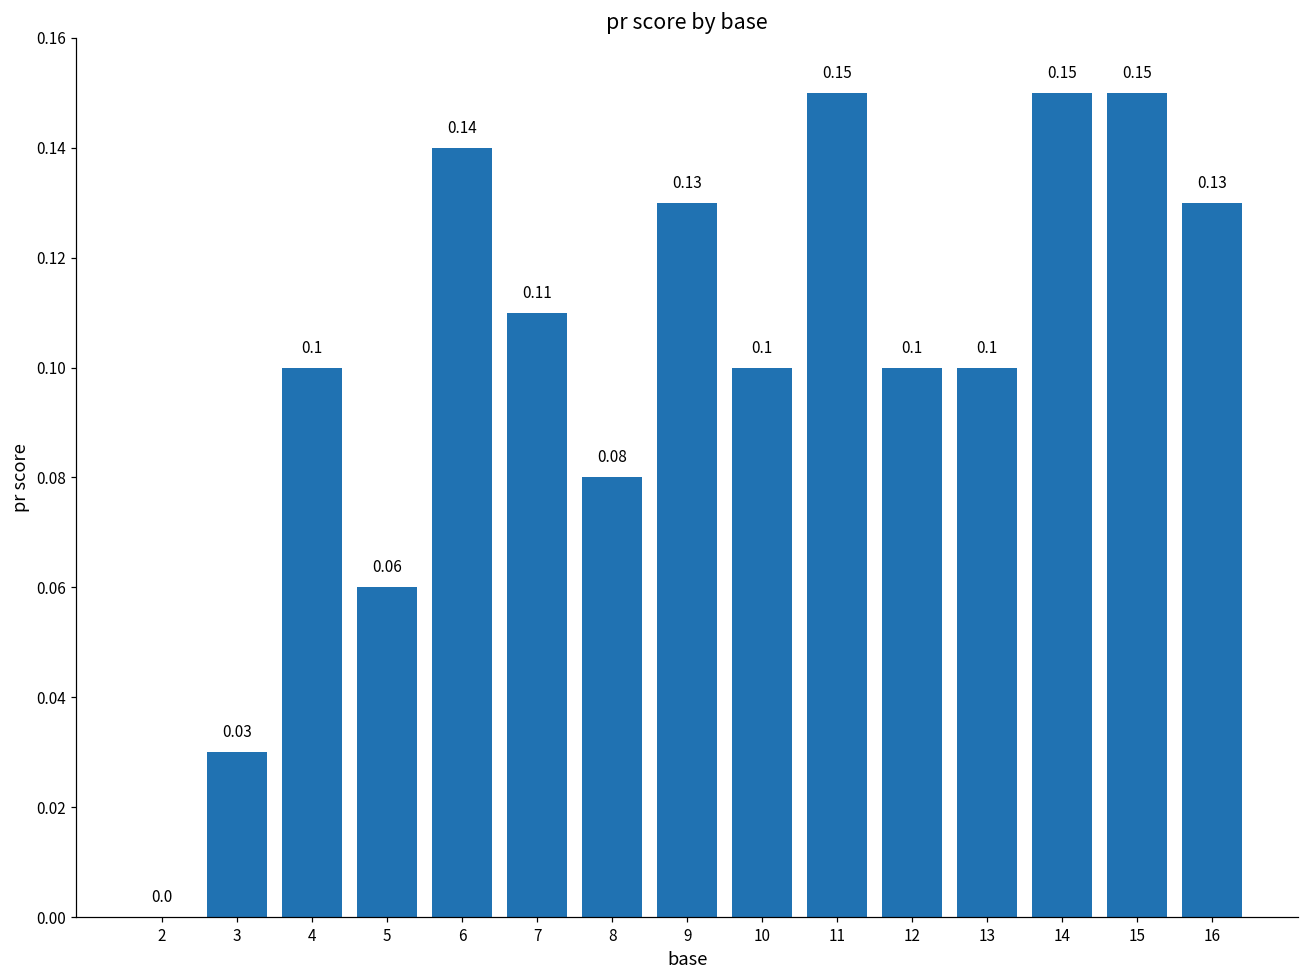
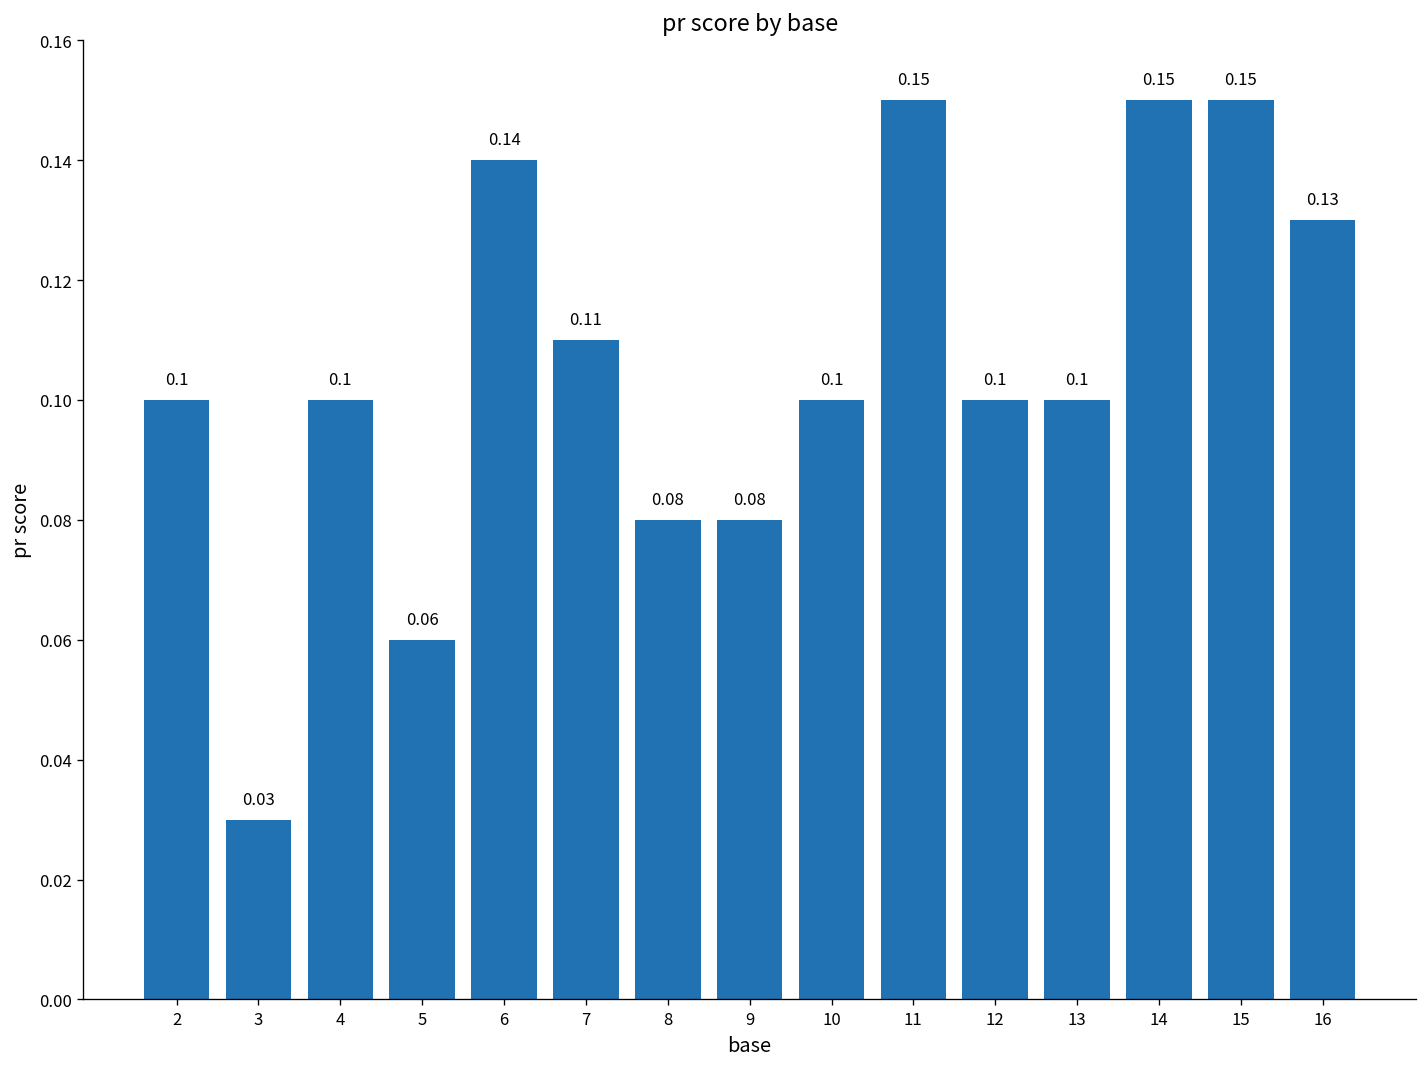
  {
-   "2": 0.0,
+   "2": 0.1,
    "3": 0.03,
    "4": 0.1,
    "5": 0.06,
    "6": 0.14,
    "7": 0.11,
    "8": 0.08,
-   "9": 0.13,
+   "9": 0.08,
    "10": 0.1,
    "11": 0.15,
    "12": 0.1,
    "13": 0.1,
    "14": 0.15,
    "15": 0.15,
    "16": 0.13
  }
